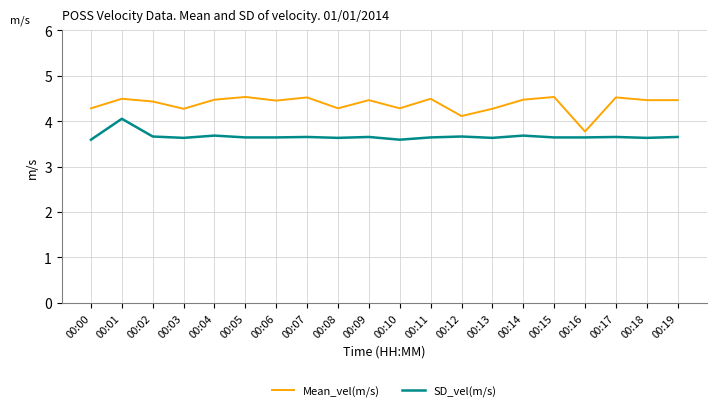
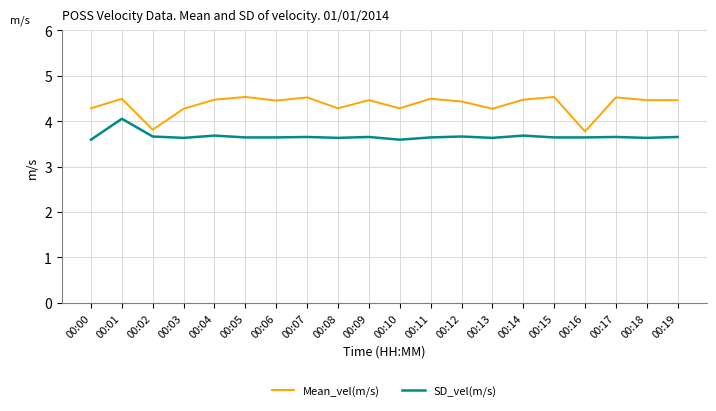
  {
    "Mean_vel(m/s)": {
      "00:00": 4.3,
      "00:01": 4.5,
-     "00:02": 4.4,
+     "00:02": 3.8,
      "00:03": 4.3,
      "00:04": 4.5,
      "00:05": 4.5,
      "00:06": 4.5,
      "00:07": 4.5,
      "00:08": 4.3,
      "00:09": 4.5,
      "00:10": 4.3,
      "00:11": 4.5,
-     "00:12": 4.1,
+     "00:12": 4.4,
      "00:13": 4.3,
      "00:14": 4.5,
      "00:15": 4.5,
      "00:16": 3.8,
      "00:17": 4.5,
      "00:18": 4.5,
      "00:19": 4.5
    },
    "SD_vel(m/s)": {
      "00:00": 3.6,
      "00:01": 4.1,
      "00:02": 3.7,
      "00:03": 3.6,
      "00:04": 3.7,
      "00:05": 3.6,
      "00:06": 3.6,
      "00:07": 3.7,
      "00:08": 3.6,
      "00:09": 3.7,
      "00:10": 3.6,
      "00:11": 3.6,
      "00:12": 3.7,
      "00:13": 3.6,
      "00:14": 3.7,
      "00:15": 3.6,
      "00:16": 3.6,
      "00:17": 3.7,
      "00:18": 3.6,
      "00:19": 3.7
    }
  }
